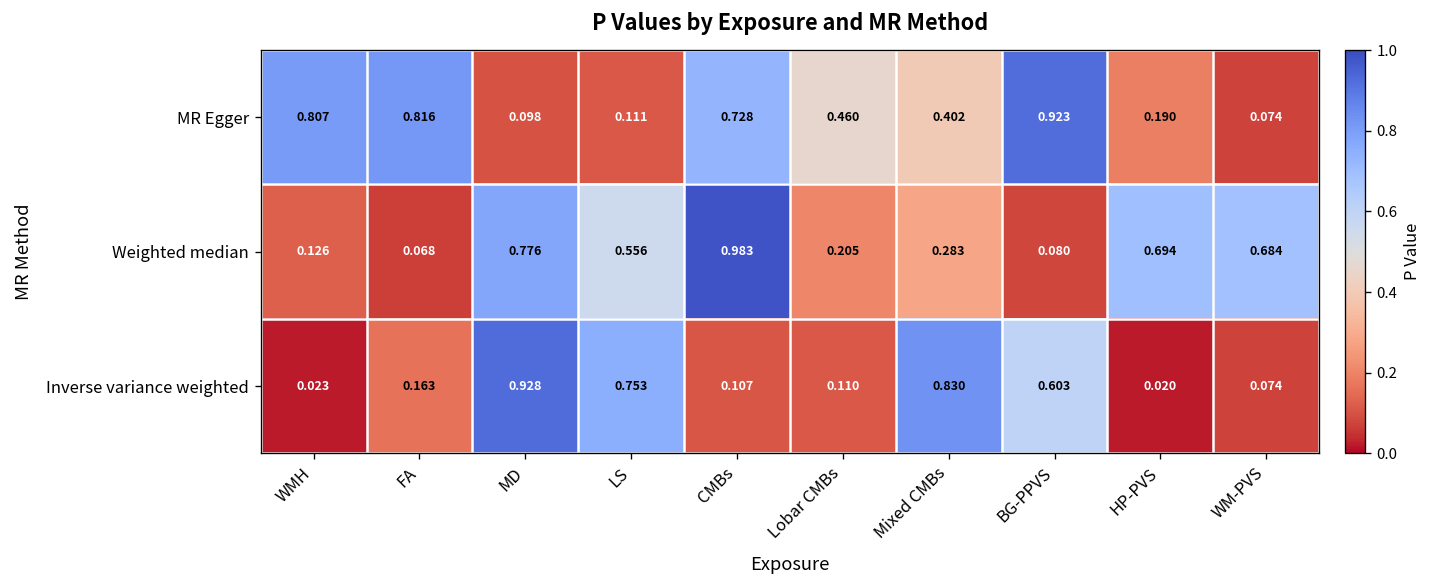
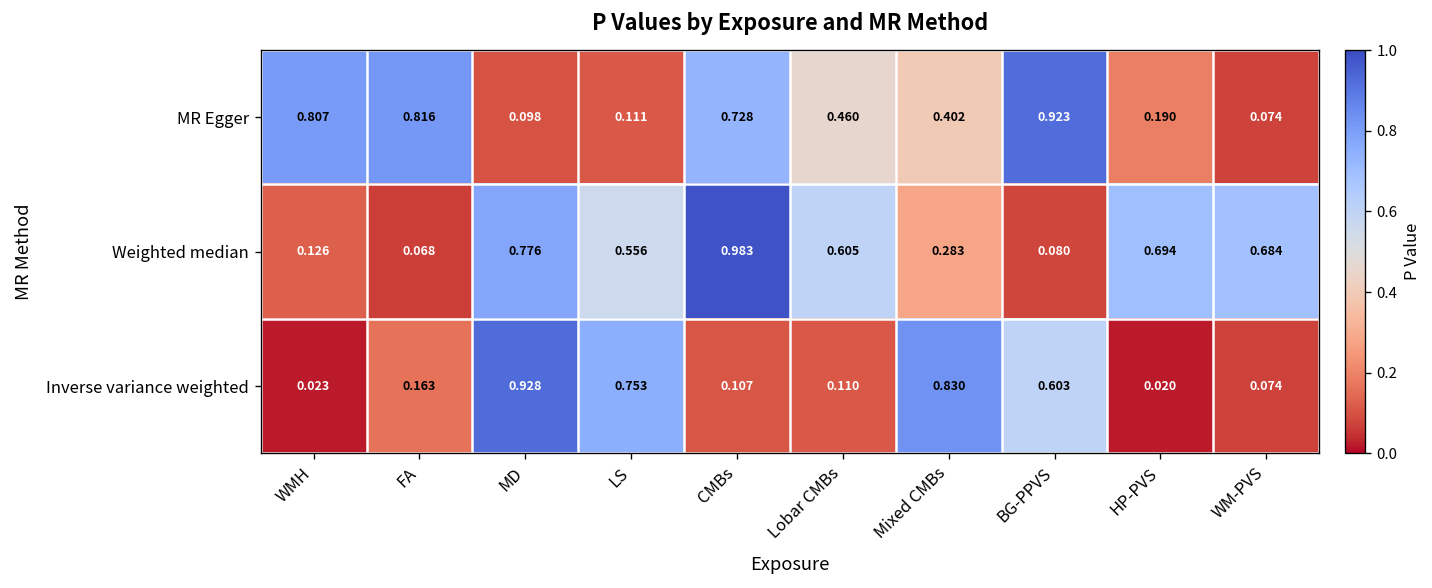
  {
    "MR Egger": {
      "WMH": 0.807,
      "FA": 0.816,
      "MD": 0.098,
      "LS": 0.111,
      "CMBs": 0.728,
      "Lobar CMBs": 0.460,
      "Mixed CMBs": 0.402,
      "BG-PPVS": 0.923,
      "HP-PVS": 0.190,
      "WM-PVS": 0.074
    },
    "Weighted median": {
      "WMH": 0.126,
      "FA": 0.068,
      "MD": 0.776,
      "LS": 0.556,
      "CMBs": 0.983,
-     "Lobar CMBs": 0.205,
+     "Lobar CMBs": 0.605,
      "Mixed CMBs": 0.283,
      "BG-PPVS": 0.080,
      "HP-PVS": 0.694,
      "WM-PVS": 0.684
    },
    "Inverse variance weighted": {
      "WMH": 0.023,
      "FA": 0.163,
      "MD": 0.928,
      "LS": 0.753,
      "CMBs": 0.107,
      "Lobar CMBs": 0.110,
      "Mixed CMBs": 0.830,
      "BG-PPVS": 0.603,
      "HP-PVS": 0.020,
      "WM-PVS": 0.074
    }
  }
